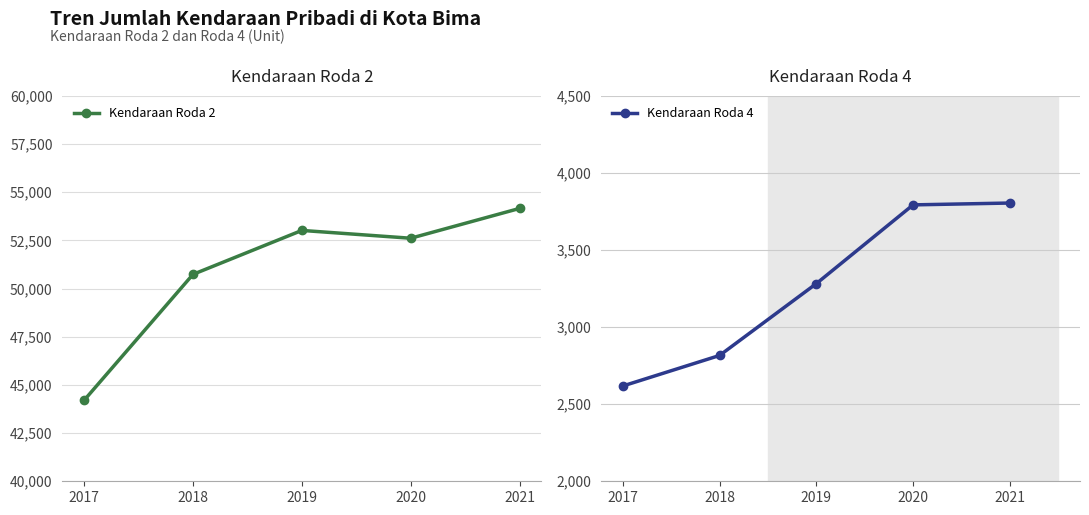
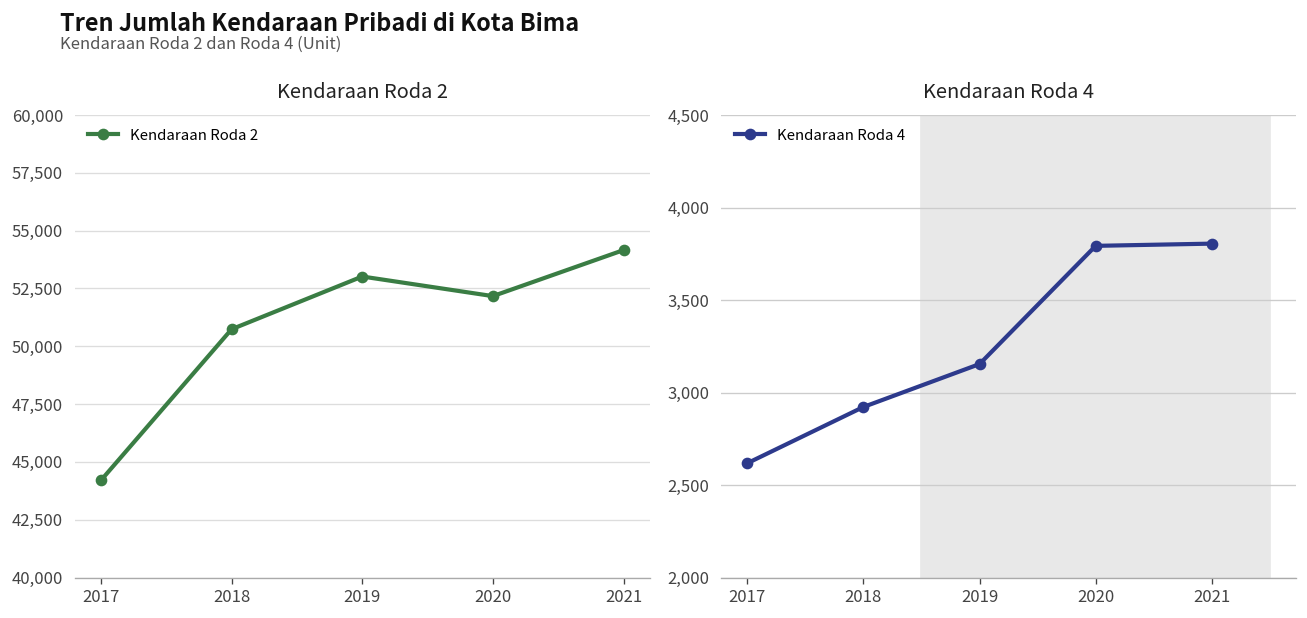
  {
    "Kendaraan Roda 2": {
      "2017": "44,200",
      "2018": "50,700",
      "2019": "53,000",
-     "2020": "52,600",
+     "2020": "52,200",
      "2021": "54,200"
    },
    "Kendaraan Roda 4": {
      "2017": "2,620",
-     "2018": "2,820",
-     "2019": "3,280",
+     "2018": "2,920",
+     "2019": "3,150",
      "2020": "3,790",
      "2021": "3,810"
    }
  }
